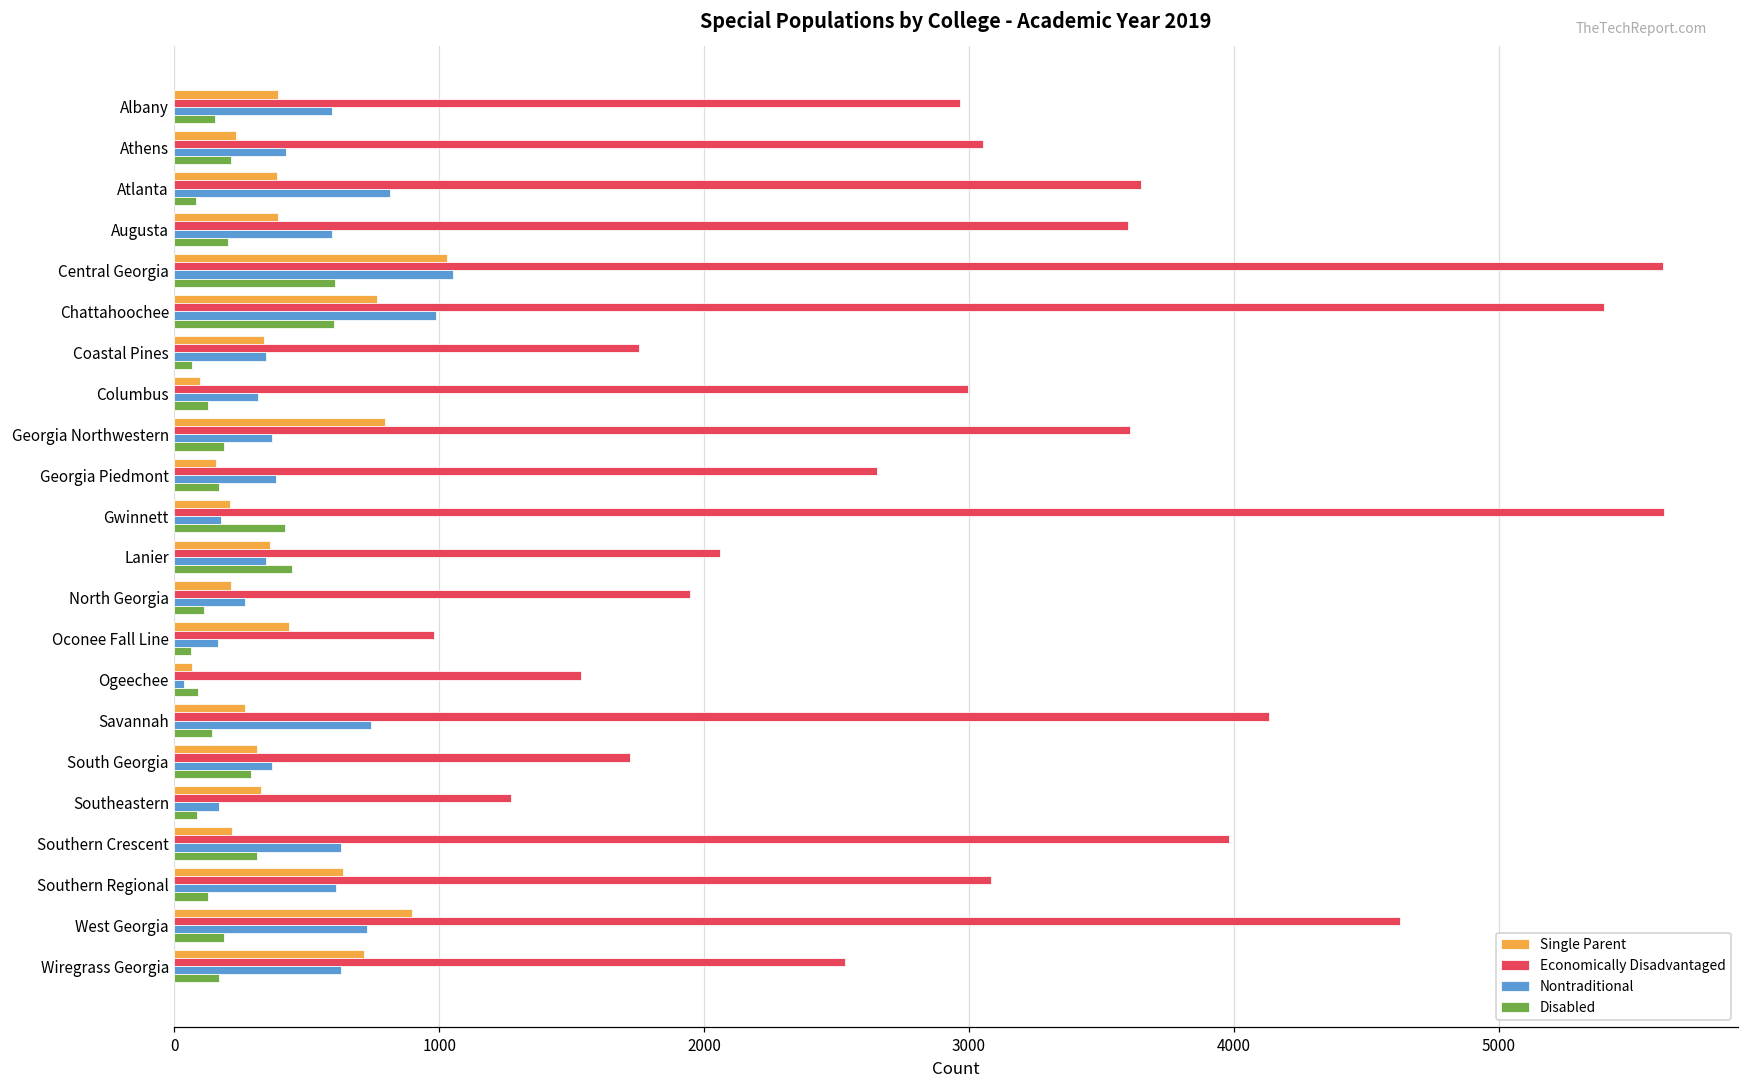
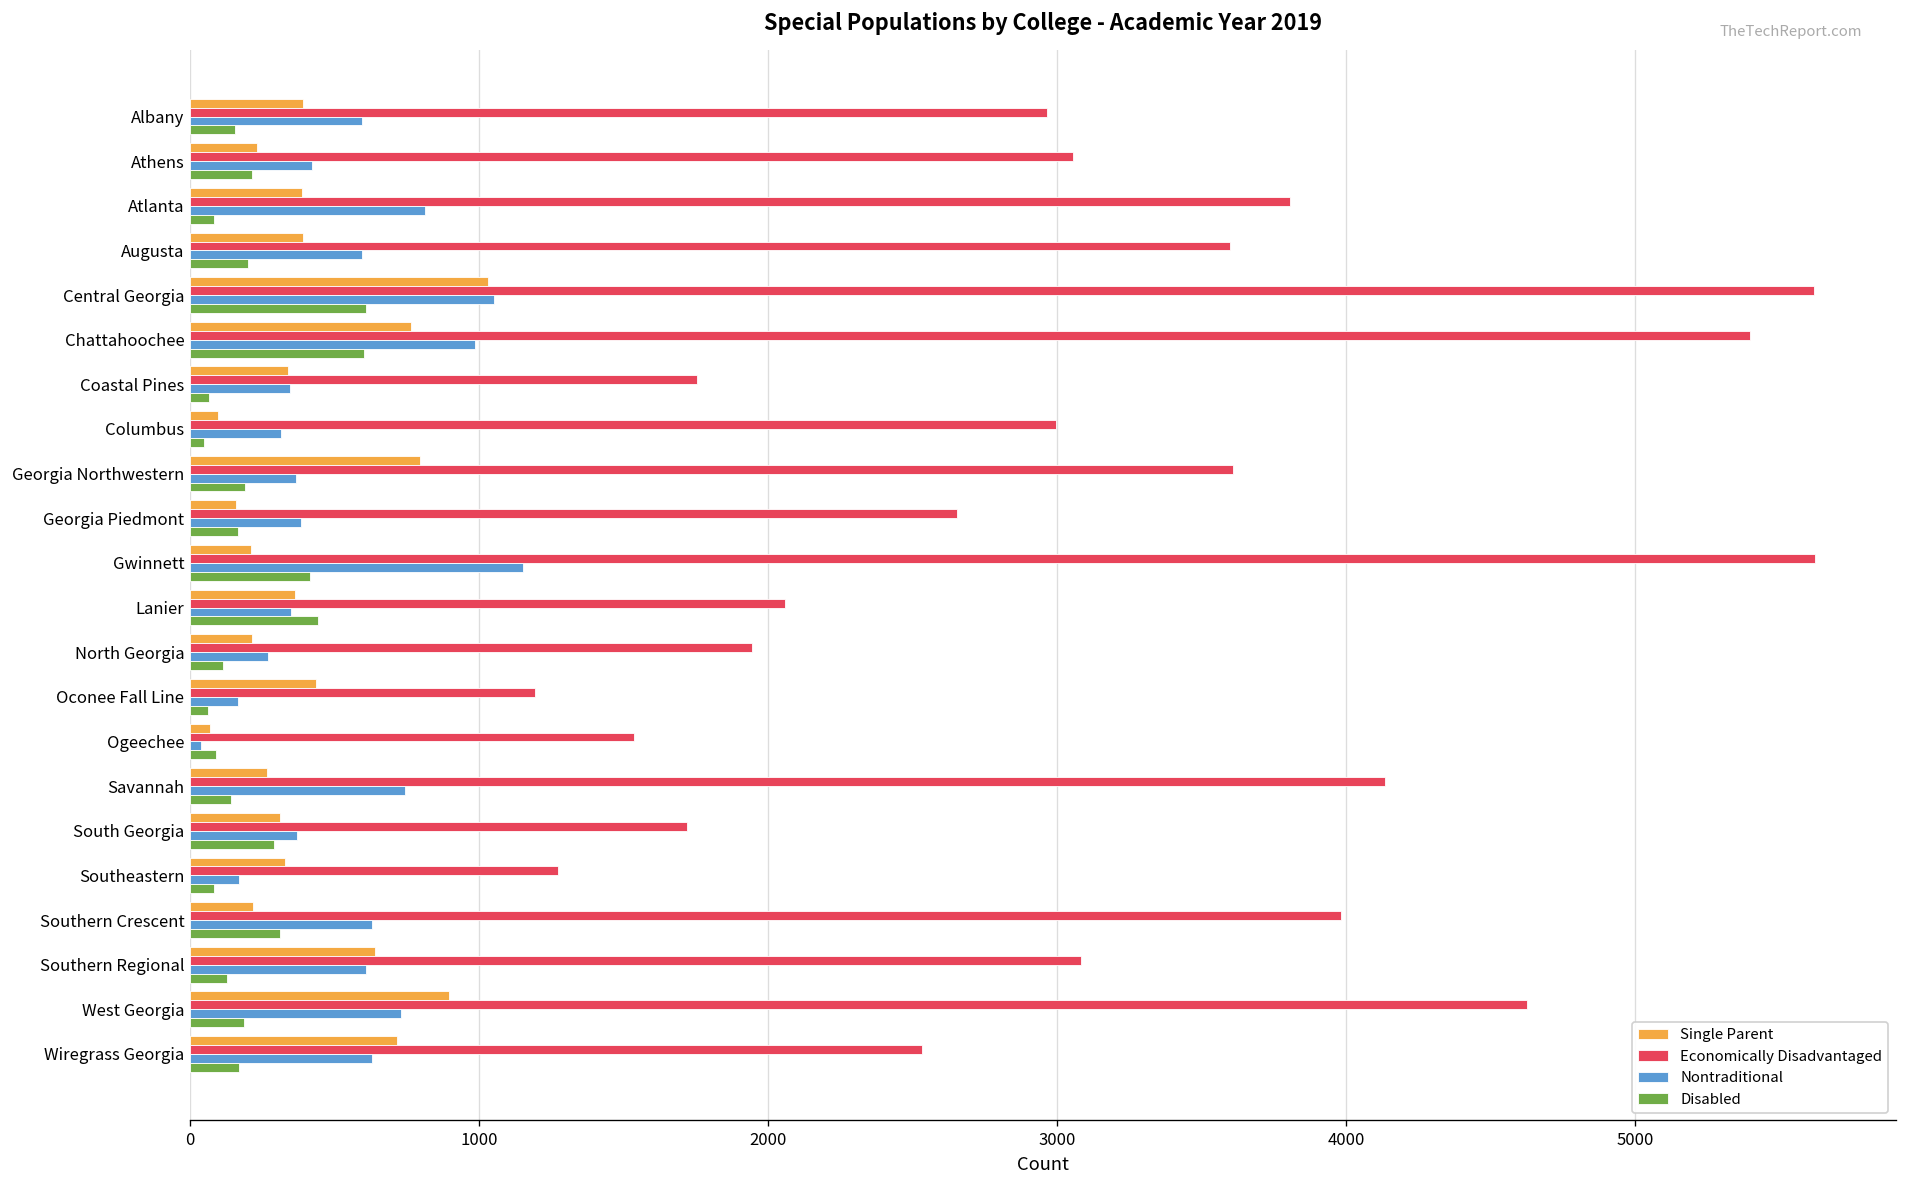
  {
    "Single Parent": {
      "Albany": 390,
      "Athens": 230,
      "Atlanta": 390,
      "Augusta": 390,
      "Central Georgia": 1030,
      "Chattahoochee": 770,
      "Coastal Pines": 340,
      "Columbus": 100,
      "Georgia Northwestern": 790,
      "Georgia Piedmont": 160,
      "Gwinnett": 210,
      "Lanier": 360,
      "North Georgia": 210,
      "Oconee Fall Line": 430,
      "Ogeechee": 70,
      "Savannah": 270,
      "South Georgia": 310,
      "Southeastern": 330,
      "Southern Crescent": 220,
      "Southern Regional": 640,
      "West Georgia": 900,
      "Wiregrass Georgia": 720
    },
    "Economically Disadvantaged": {
      "Albany": 2970,
      "Athens": 3060,
-     "Atlanta": 3650,
+     "Atlanta": 3810,
      "Augusta": 3600,
      "Central Georgia": 5620,
      "Chattahoochee": 5400,
      "Coastal Pines": 1750,
      "Columbus": 3000,
      "Georgia Northwestern": 3610,
      "Georgia Piedmont": 2660,
      "Gwinnett": 5620,
      "Lanier": 2060,
      "North Georgia": 1950,
-     "Oconee Fall Line": 980,
+     "Oconee Fall Line": 1190,
      "Ogeechee": 1540,
      "Savannah": 4140,
      "South Georgia": 1720,
      "Southeastern": 1270,
      "Southern Crescent": 3980,
      "Southern Regional": 3090,
      "West Georgia": 4630,
      "Wiregrass Georgia": 2530
    },
    "Nontraditional": {
      "Albany": 600,
      "Athens": 420,
      "Atlanta": 810,
      "Augusta": 590,
      "Central Georgia": 1050,
      "Chattahoochee": 990,
      "Coastal Pines": 350,
      "Columbus": 320,
      "Georgia Northwestern": 370,
      "Georgia Piedmont": 380,
-     "Gwinnett": 180,
+     "Gwinnett": 1150,
      "Lanier": 350,
      "North Georgia": 270,
      "Oconee Fall Line": 160,
      "Ogeechee": 40,
      "Savannah": 740,
      "South Georgia": 370,
      "Southeastern": 170,
      "Southern Crescent": 630,
      "Southern Regional": 610,
      "West Georgia": 730,
      "Wiregrass Georgia": 630
    },
    "Disabled": {
      "Albany": 150,
      "Athens": 210,
      "Atlanta": 80,
      "Augusta": 200,
      "Central Georgia": 610,
      "Chattahoochee": 600,
      "Coastal Pines": 70,
-     "Columbus": 130,
+     "Columbus": 50,
      "Georgia Northwestern": 190,
      "Georgia Piedmont": 170,
      "Gwinnett": 420,
      "Lanier": 440,
      "North Georgia": 110,
      "Oconee Fall Line": 60,
      "Ogeechee": 90,
      "Savannah": 140,
      "South Georgia": 290,
      "Southeastern": 80,
      "Southern Crescent": 310,
      "Southern Regional": 130,
      "West Georgia": 190,
      "Wiregrass Georgia": 170
    }
  }
